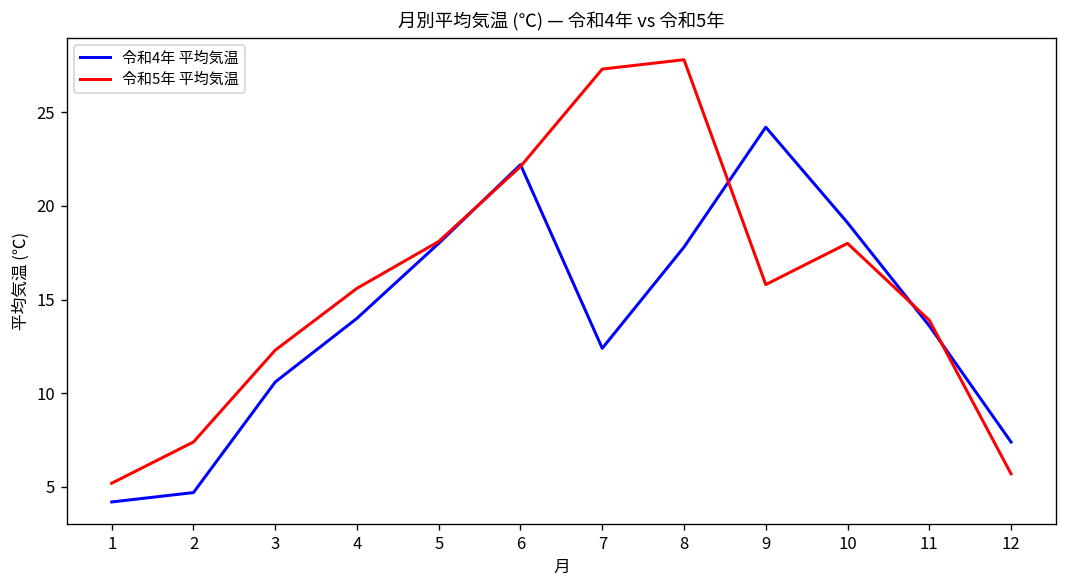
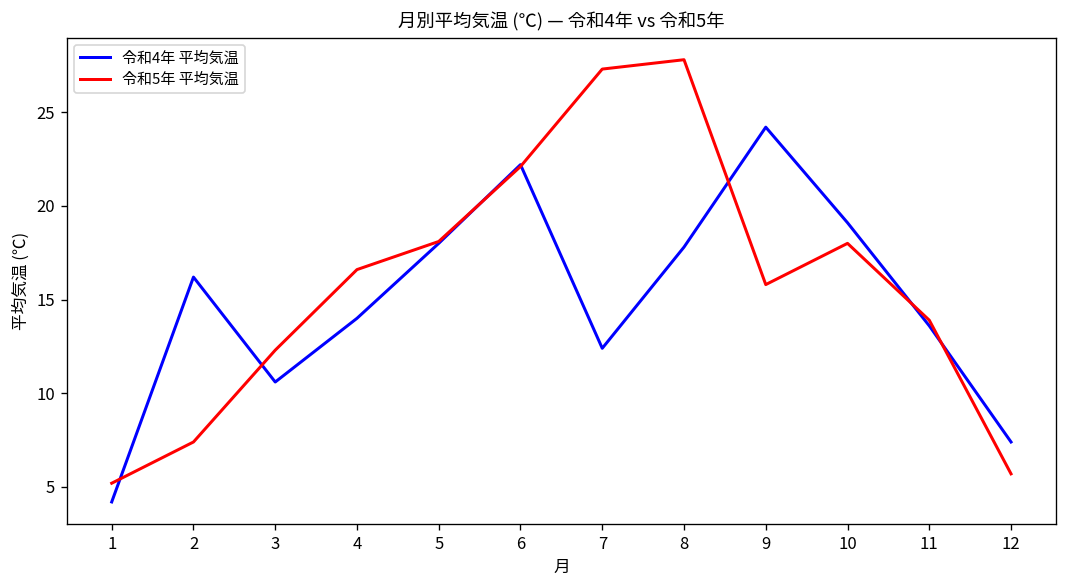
  {
    "令和4年 平均気温": {
      "1": 4.2,
-     "2": 4.7,
+     "2": 16.2,
      "3": 10.6,
      "4": 14.0,
      "7": 12.4,
      "8": 17.8,
      "9": 24.2,
      "10": 19.1,
      "11": 13.6,
      "12": 7.4
    },
    "令和5年 平均気温": {
      "1": 5.2,
      "2": 7.4,
      "3": 12.3,
-     "4": 15.6,
+     "4": 16.6,
      "7": 27.3,
      "8": 27.8,
      "9": 15.8,
      "10": 18.0,
      "11": 13.9,
      "12": 5.7
    }
  }
